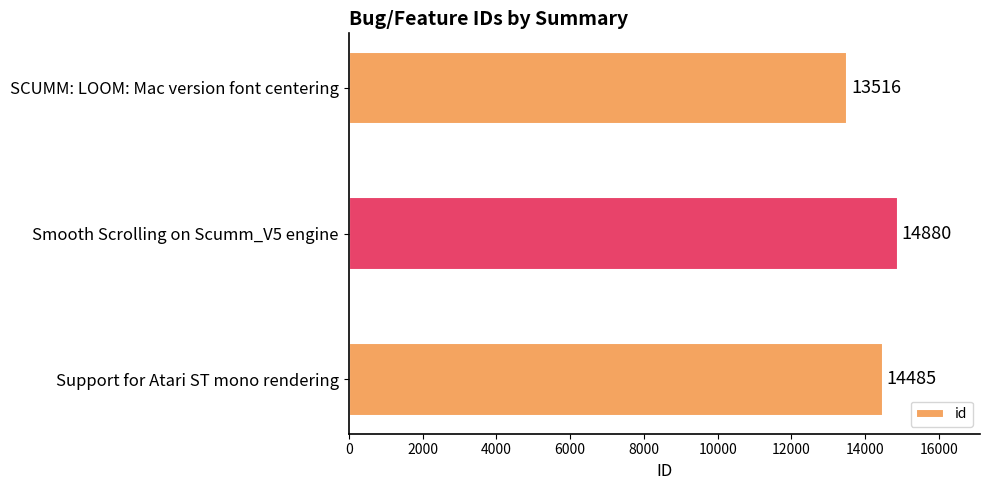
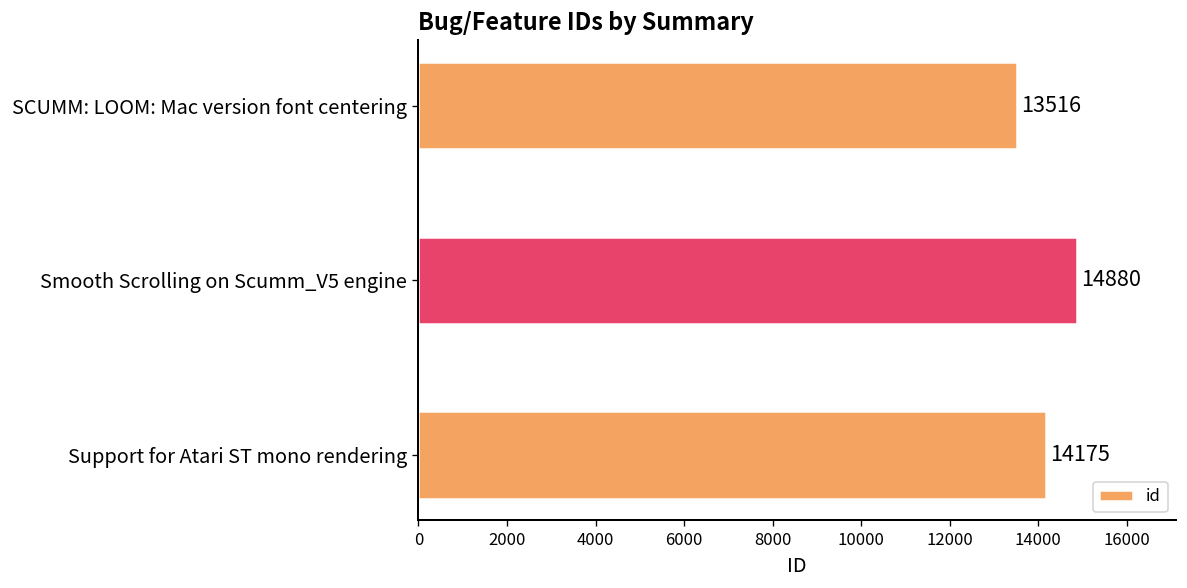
  {
    "SCUMM: LOOM: Mac version font centering": 13516,
    "Smooth Scrolling on Scumm_V5 engine": 14880,
-   "Support for Atari ST mono rendering": 14485
+   "Support for Atari ST mono rendering": 14175
  }
